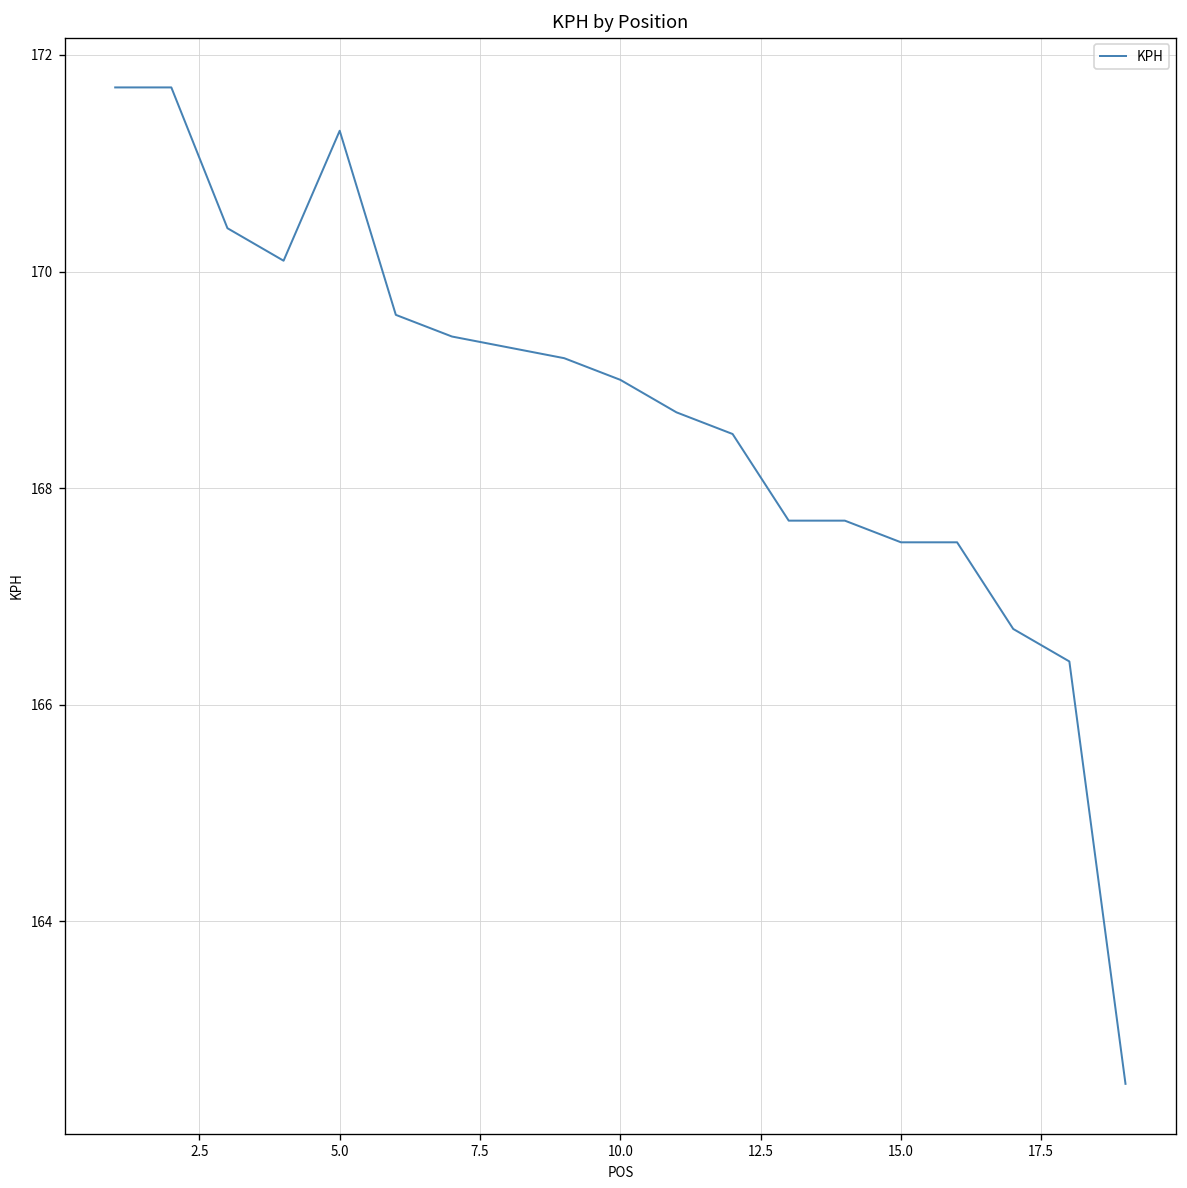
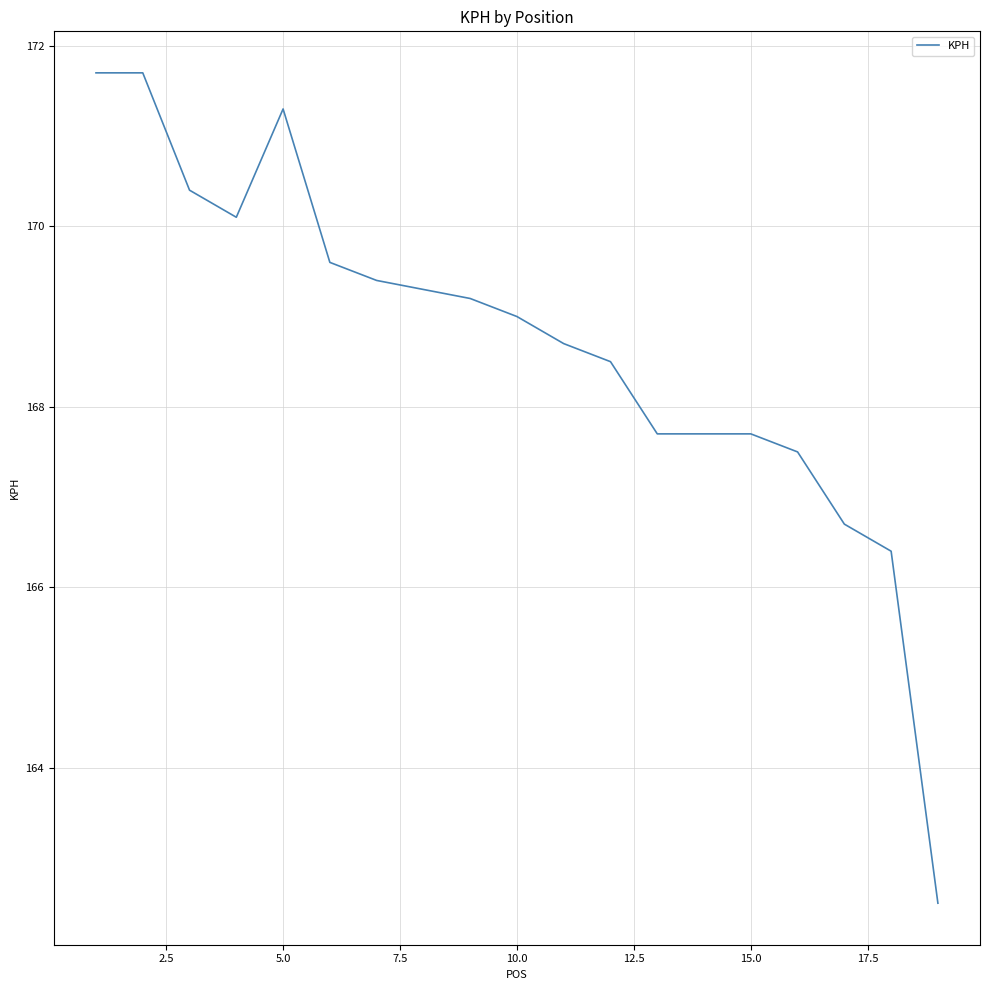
  {
    "5.0": 171.3,
    "10.0": 169.0,
-   "15.0": 167.5
+   "15.0": 167.7
  }
